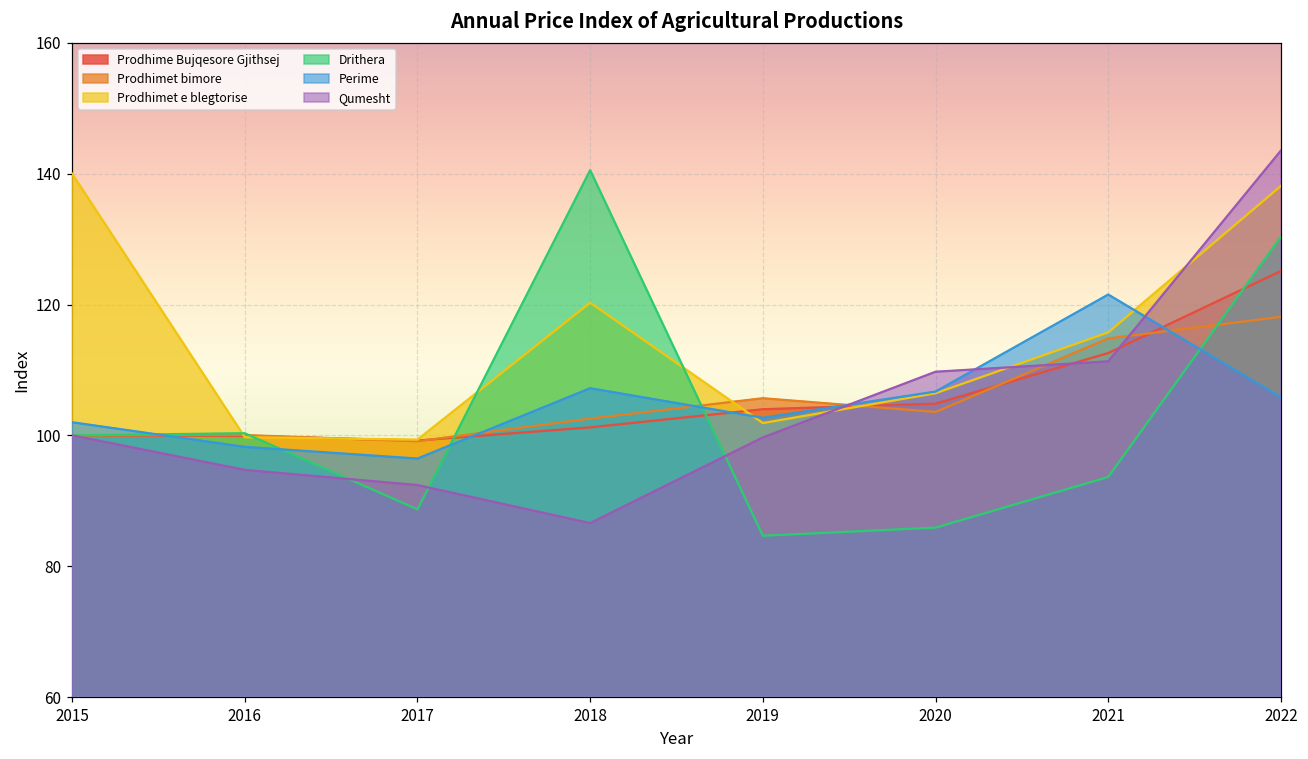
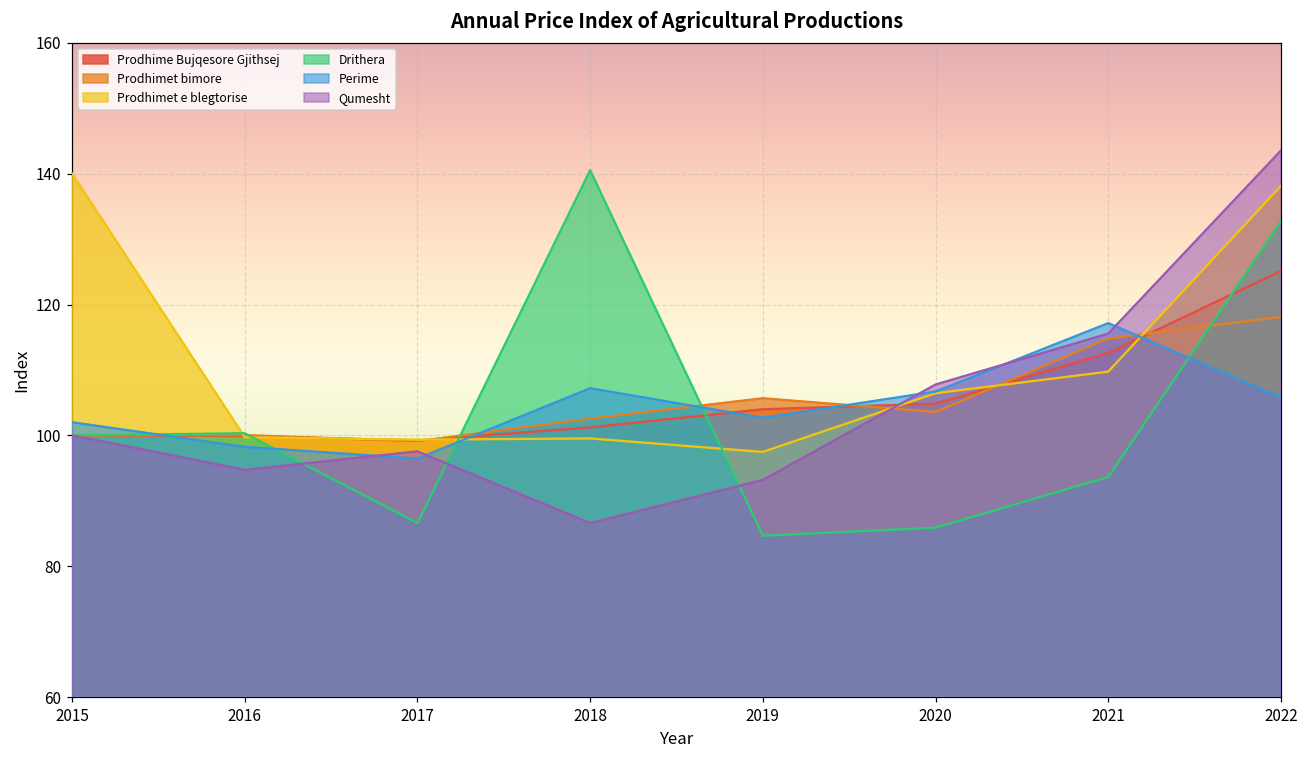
  {
    "Prodhimet e blegtorise": {
      "2015": 140,
-     "2018": 120,
-     "2019": 102,
-     "2021": 116,
+     "2018": 100,
+     "2019": 97,
+     "2021": 110,
      "2022": 138
    },
    "Drithera": {
-     "2017": 89,
+     "2017": 87,
      "2018": 141,
      "2019": 85,
      "2020": 86,
      "2021": 94,
-     "2022": 130
+     "2022": 133
    },
    "Perime": {
      "2015": 102,
      "2016": 98,
      "2017": 96,
      "2018": 107,
      "2019": 103,
-     "2021": 122,
+     "2021": 117,
      "2022": 106
    },
    "Qumesht": {
      "2016": 95,
-     "2017": 92,
+     "2017": 98,
      "2018": 87,
-     "2019": 100,
-     "2020": 110,
-     "2021": 111,
+     "2019": 93,
+     "2020": 108,
+     "2021": 116,
      "2022": 144
    }
  }
